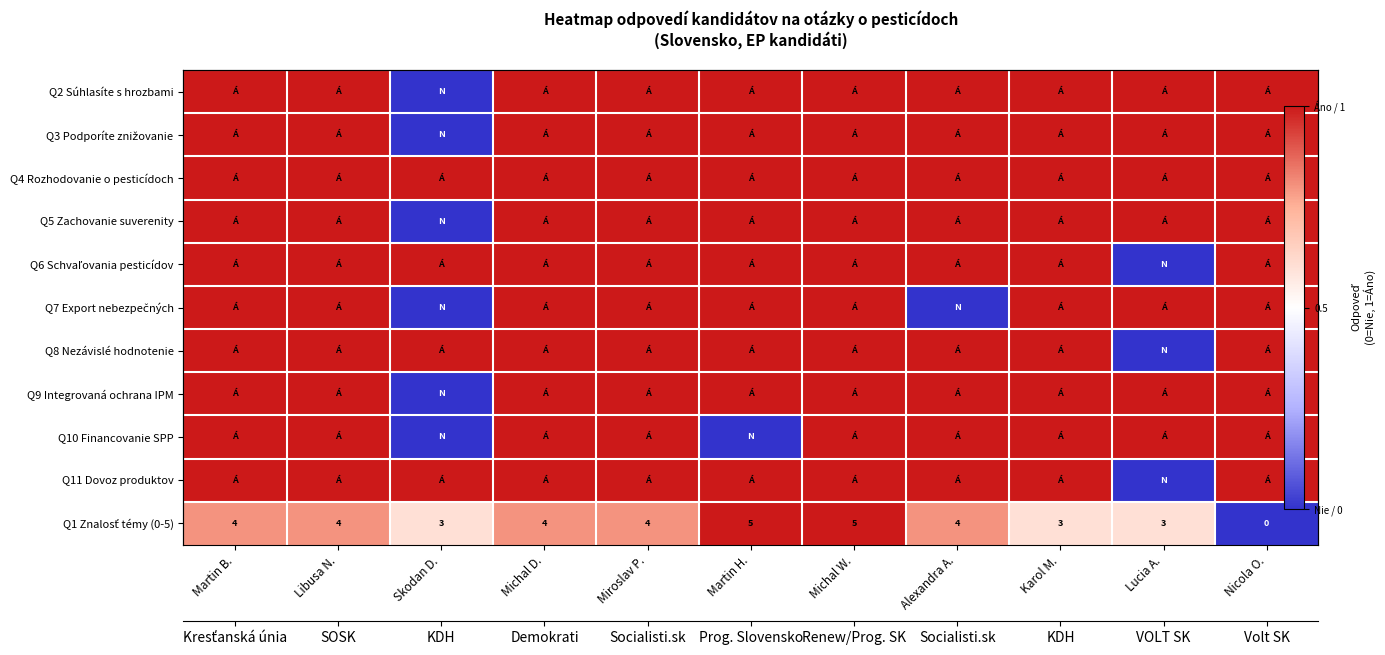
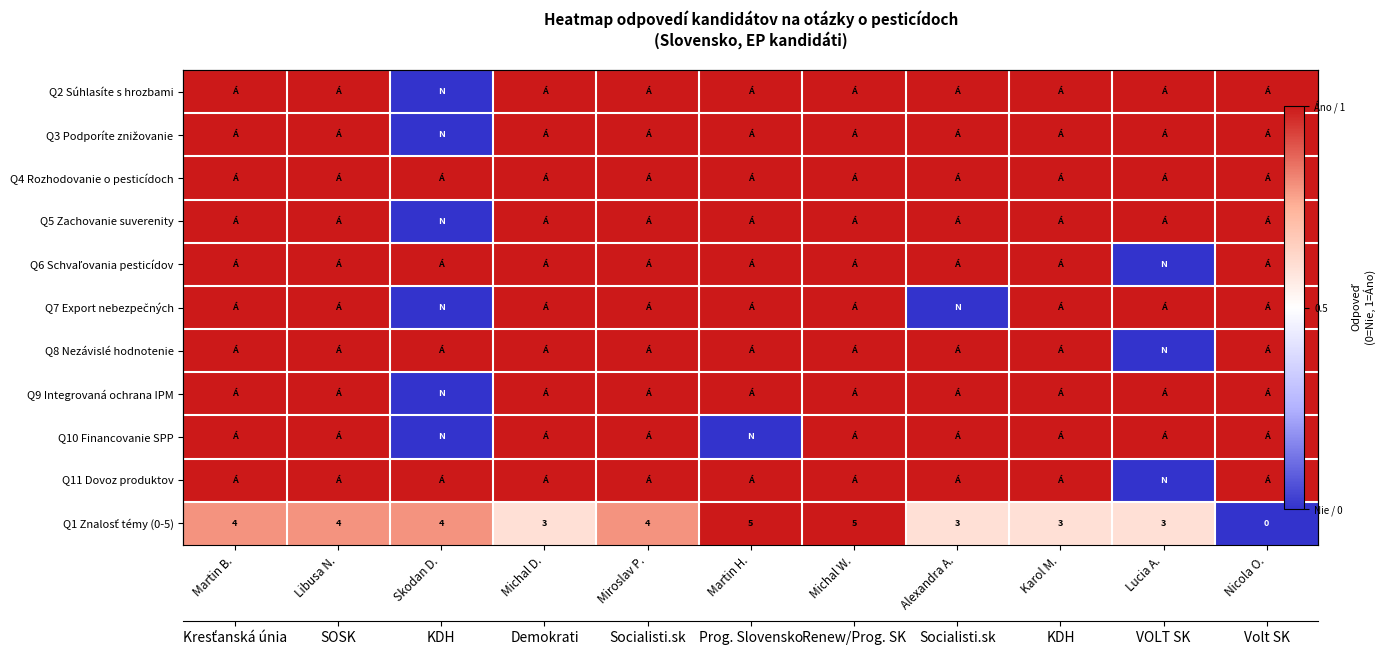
  {
    "Q1 Znalosť témy (0-5)": {
      "Martin B.": 4,
      "Libusa N.": 4,
-     "Skodan D.": 3,
-     "Michal D.": 4,
+     "Skodan D.": 4,
+     "Michal D.": 3,
      "Miroslav P.": 4,
      "Martin H.": 5,
      "Michal W.": 5,
-     "Alexandra A.": 4,
+     "Alexandra A.": 3,
      "Karol M.": 3,
      "Lucia A.": 3,
      "Nicola O.": 0
    }
  }
